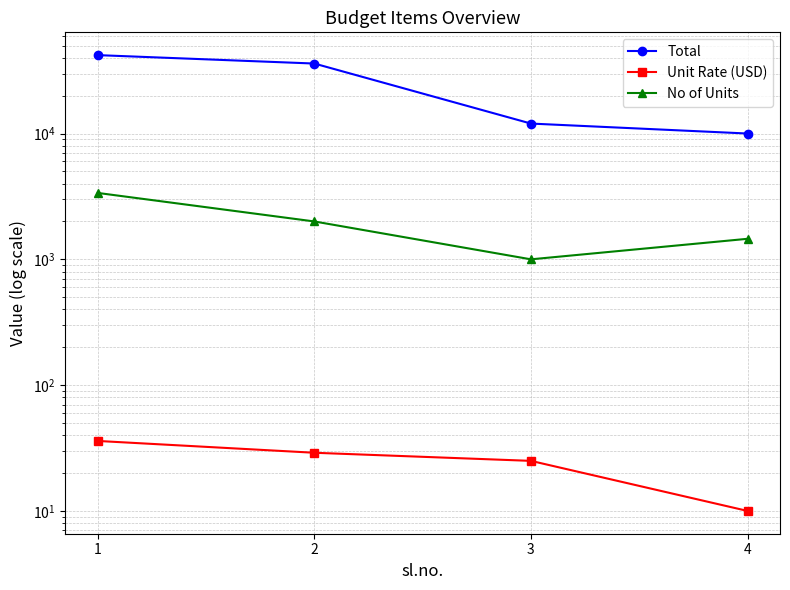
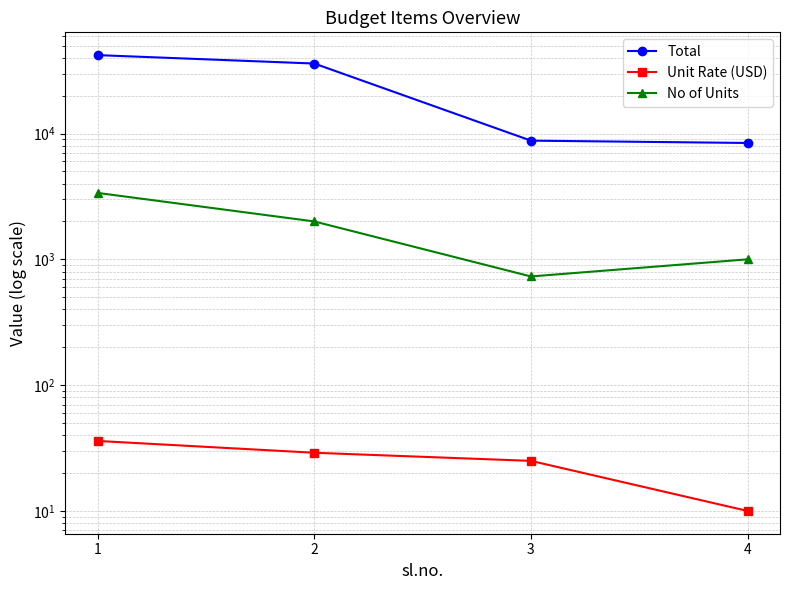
  {
    "Total": {
      "1": 42000,
      "2": 36000,
-     "3": 12000,
-     "4": 10000
+     "3": 9000,
+     "4": 8000
    },
    "Unit Rate (USD)": {
      "1": 36,
      "2": 29,
      "3": 25,
      "4": 10
    },
    "No of Units": {
      "1": 3400,
      "2": 2000,
-     "3": 1000,
-     "4": 1500
+     "3": 700,
+     "4": 1000
    }
  }
